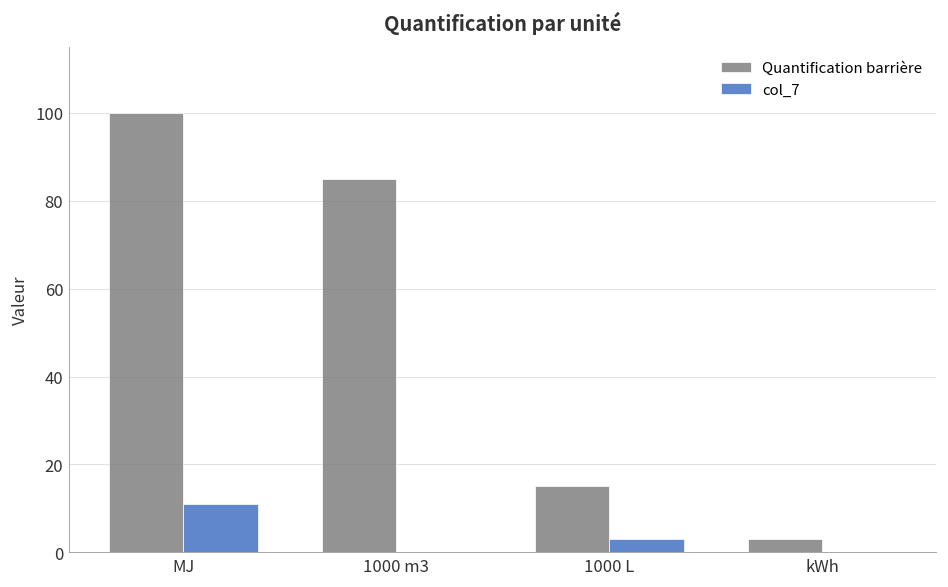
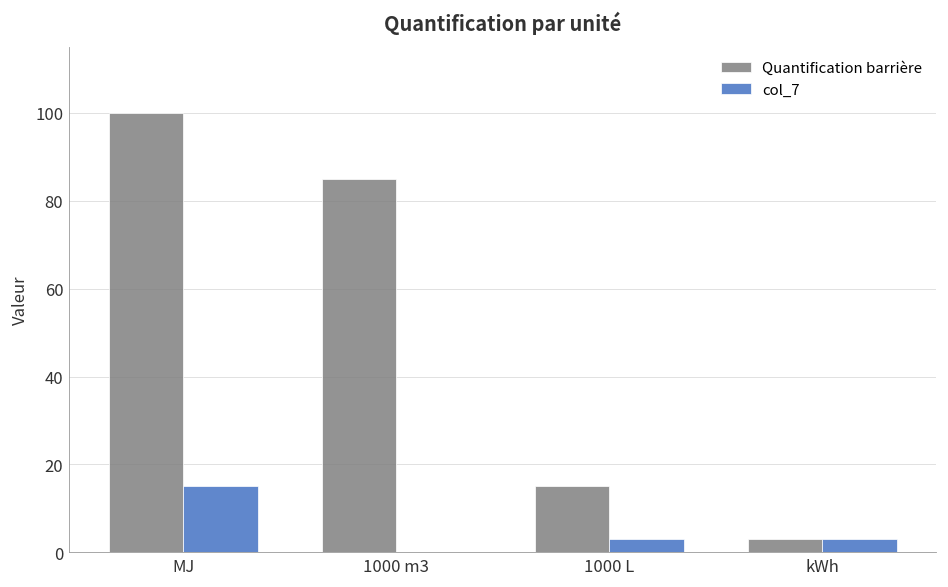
  {
    "Quantification barrière": {
      "MJ": 100,
      "1000 m3": 85,
      "1000 L": 15,
      "kWh": 3
    },
    "col_7": {
-     "MJ": 11,
+     "MJ": 15,
      "1000 m3": 0,
      "1000 L": 3,
-     "kWh": 0
+     "kWh": 3
    }
  }
